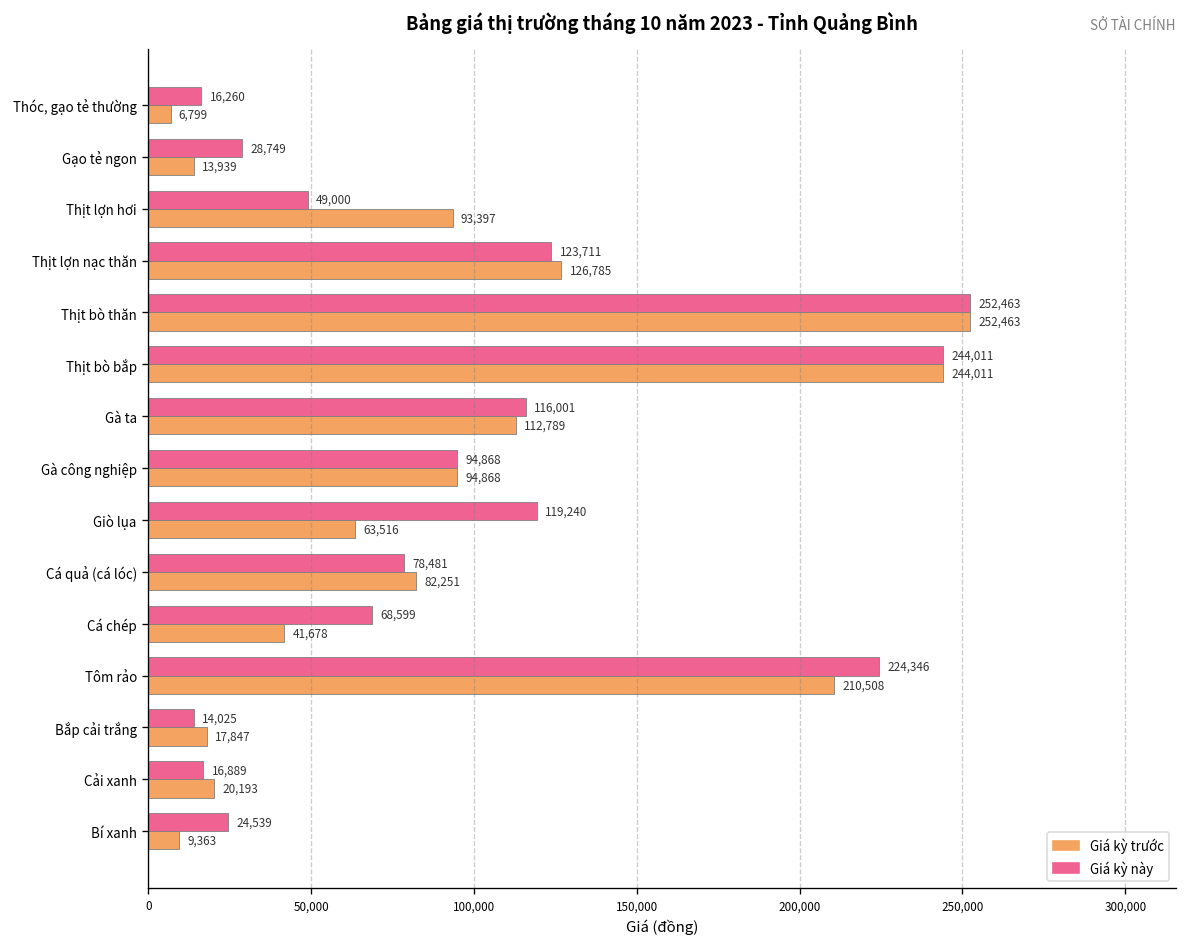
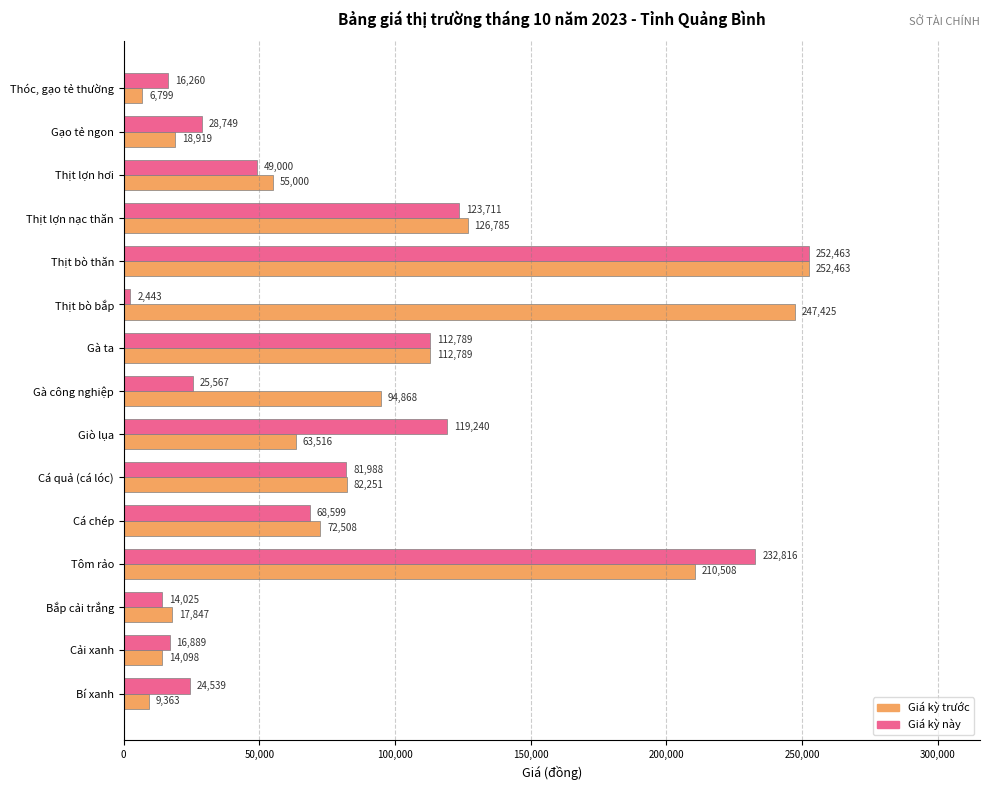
  {
    "Giá kỳ trước": {
      "Thóc, gạo tẻ thường": "6,799",
-     "Gạo tẻ ngon": "13,939",
-     "Thịt lợn hơi": "93,397",
+     "Gạo tẻ ngon": "18,919",
+     "Thịt lợn hơi": "55,000",
      "Thịt lợn nạc thăn": "126,785",
      "Thịt bò thăn": "252,463",
-     "Thịt bò bắp": "244,011",
+     "Thịt bò bắp": "247,425",
      "Gà ta": "112,789",
      "Gà công nghiệp": "94,868",
      "Giò lụa": "63,516",
      "Cá quả (cá lóc)": "82,251",
-     "Cá chép": "41,678",
+     "Cá chép": "72,508",
      "Tôm rảo": "210,508",
      "Bắp cải trắng": "17,847",
-     "Cải xanh": "20,193",
+     "Cải xanh": "14,098",
      "Bí xanh": "9,363"
    },
    "Giá kỳ này": {
      "Thóc, gạo tẻ thường": "16,260",
      "Gạo tẻ ngon": "28,749",
      "Thịt lợn hơi": "49,000",
      "Thịt lợn nạc thăn": "123,711",
      "Thịt bò thăn": "252,463",
-     "Thịt bò bắp": "244,011",
-     "Gà ta": "116,001",
-     "Gà công nghiệp": "94,868",
+     "Thịt bò bắp": "2,443",
+     "Gà ta": "112,789",
+     "Gà công nghiệp": "25,567",
      "Giò lụa": "119,240",
-     "Cá quả (cá lóc)": "78,481",
+     "Cá quả (cá lóc)": "81,988",
      "Cá chép": "68,599",
-     "Tôm rảo": "224,346",
+     "Tôm rảo": "232,816",
      "Bắp cải trắng": "14,025",
      "Cải xanh": "16,889",
      "Bí xanh": "24,539"
    }
  }
